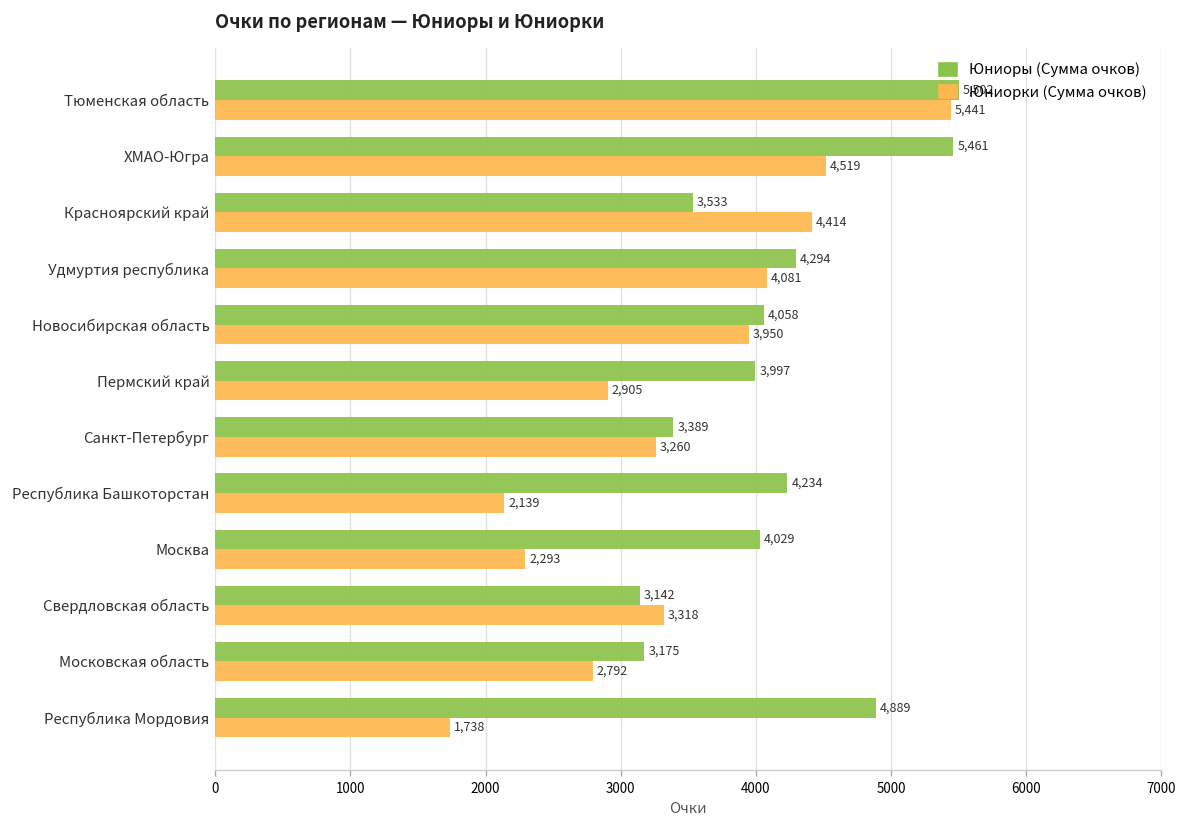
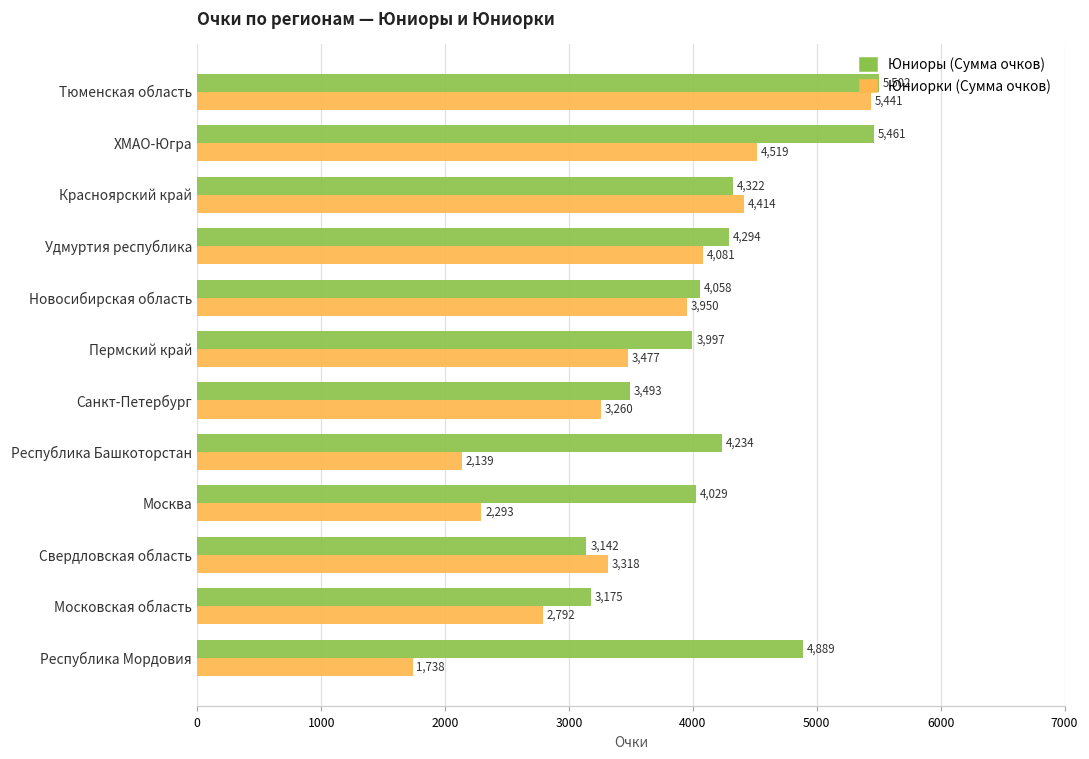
  {
    "Юниоры (Сумма очков)": {
      "Тюменская область": "5,502",
      "ХМАО-Югра": "5,461",
-     "Красноярский край": "3,533",
+     "Красноярский край": "4,322",
      "Удмуртия республика": "4,294",
      "Новосибирская область": "4,058",
      "Пермский край": "3,997",
-     "Санкт-Петербург": "3,389",
+     "Санкт-Петербург": "3,493",
      "Республика Башкоторстан": "4,234",
      "Москва": "4,029",
      "Свердловская область": "3,142",
      "Московская область": "3,175",
      "Республика Мордовия": "4,889"
    },
    "Юниорки (Сумма очков)": {
      "Тюменская область": "5,441",
      "ХМАО-Югра": "4,519",
      "Красноярский край": "4,414",
      "Удмуртия республика": "4,081",
      "Новосибирская область": "3,950",
-     "Пермский край": "2,905",
+     "Пермский край": "3,477",
      "Санкт-Петербург": "3,260",
      "Республика Башкоторстан": "2,139",
      "Москва": "2,293",
      "Свердловская область": "3,318",
      "Московская область": "2,792",
      "Республика Мордовия": "1,738"
    }
  }
